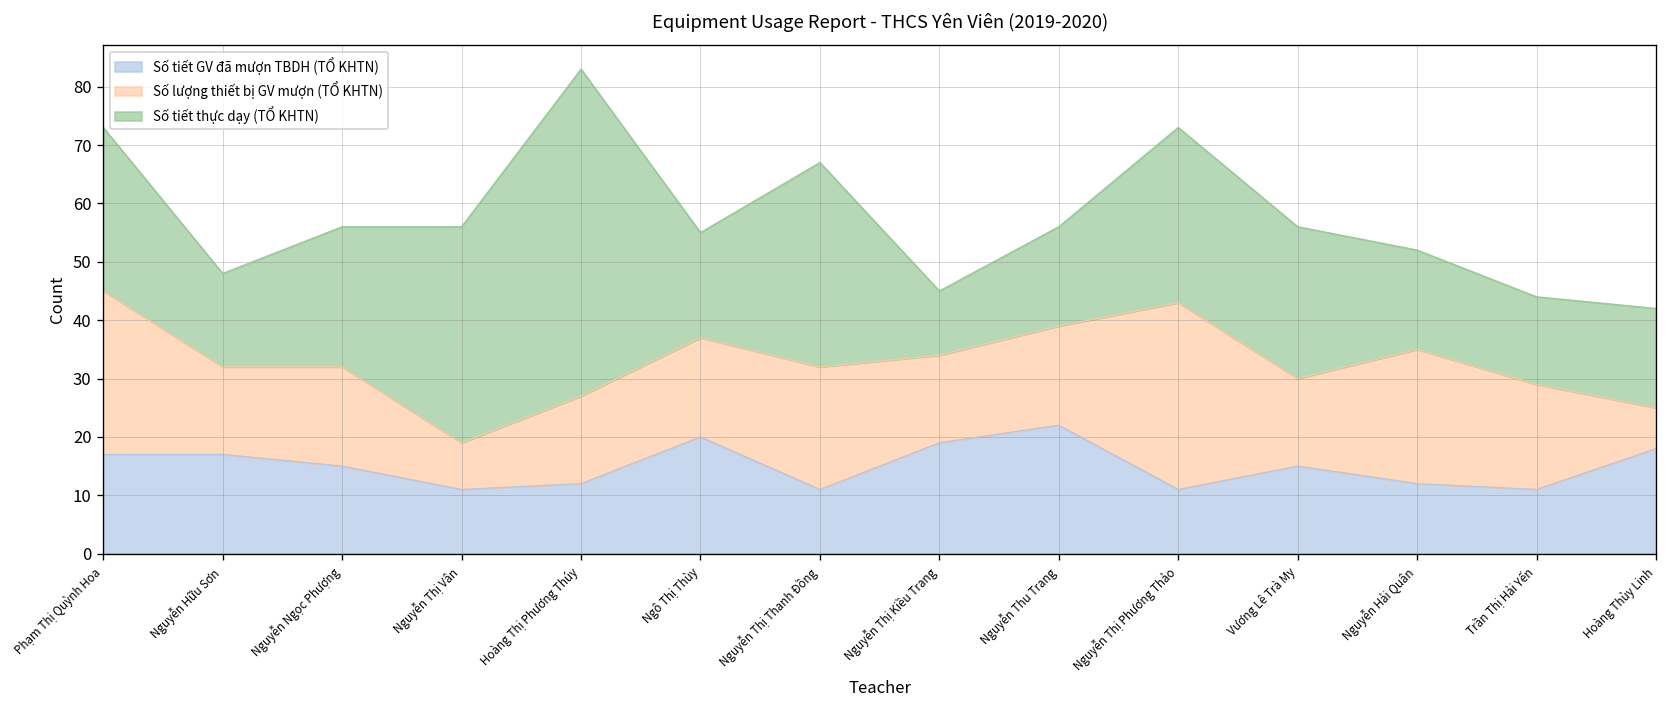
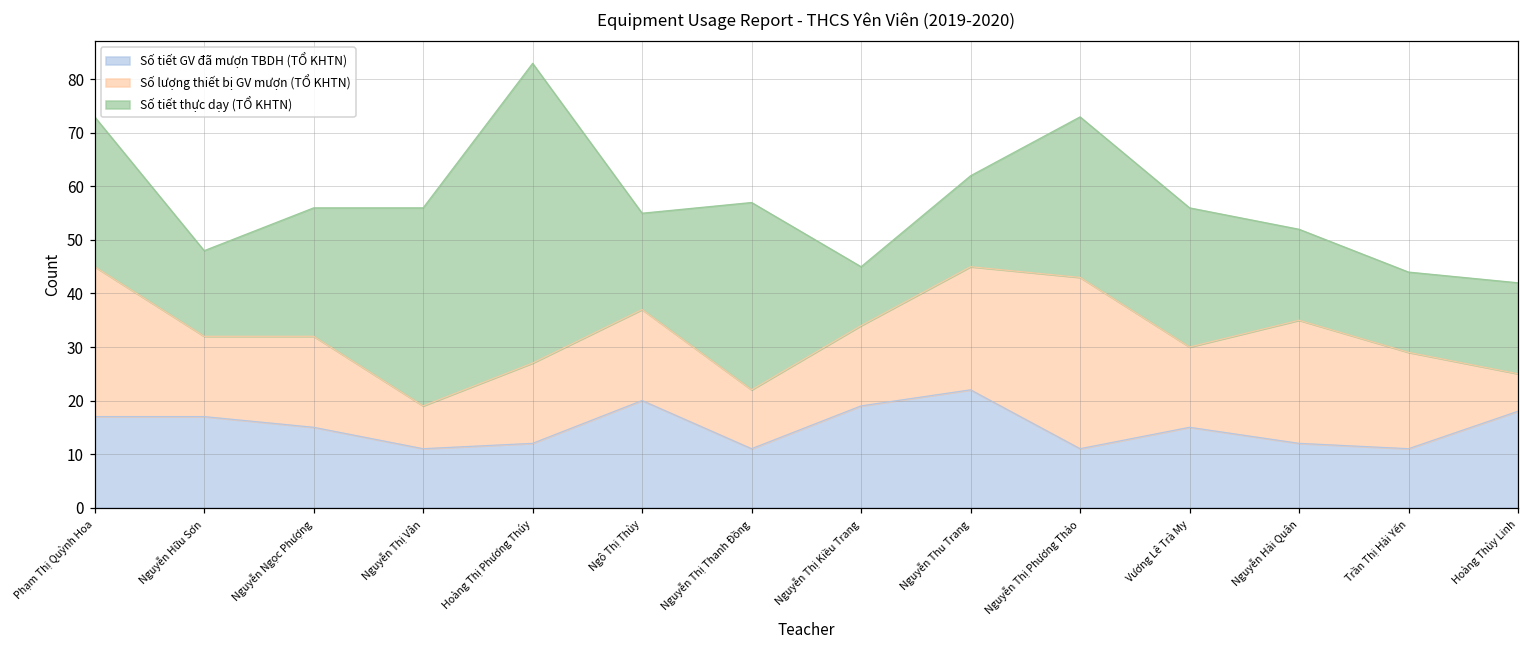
  {
    "Số tiết GV đã mượn TBDH (TỔ KHTN)": {
      "Phạm Thị Quỳnh Hoa": 17,
      "Nguyễn Hữu Sơn": 17,
      "Nguyễn Ngọc Phượng": 15,
      "Nguyễn Thị Vân": 11,
      "Hoàng Thị Phương Thúy": 12,
      "Ngô Thị Thùy": 20,
      "Nguyễn Thị Thanh Đồng": 11,
      "Nguyễn Thị Kiều Trang": 19,
      "Nguyễn Thu Trang": 22,
      "Nguyễn Thị Phương Thảo": 11,
      "Vương Lê Trà My": 15,
      "Nguyễn Hải Quân": 12,
      "Trần Thị Hải Yến": 11,
      "Hoàng Thùy Linh": 18
    },
    "Số lượng thiết bị GV mượn (TỔ KHTN)": {
      "Phạm Thị Quỳnh Hoa": 28,
      "Nguyễn Hữu Sơn": 15,
      "Nguyễn Ngọc Phượng": 17,
      "Nguyễn Thị Vân": 8,
      "Hoàng Thị Phương Thúy": 15,
      "Ngô Thị Thùy": 17,
-     "Nguyễn Thị Thanh Đồng": 21,
+     "Nguyễn Thị Thanh Đồng": 11,
      "Nguyễn Thị Kiều Trang": 15,
-     "Nguyễn Thu Trang": 17,
+     "Nguyễn Thu Trang": 23,
      "Nguyễn Thị Phương Thảo": 32,
      "Vương Lê Trà My": 15,
      "Nguyễn Hải Quân": 23,
      "Trần Thị Hải Yến": 18,
      "Hoàng Thùy Linh": 7
    },
    "Số tiết thực dạy (TỔ KHTN)": {
      "Phạm Thị Quỳnh Hoa": 28,
      "Nguyễn Hữu Sơn": 16,
      "Nguyễn Ngọc Phượng": 24,
      "Nguyễn Thị Vân": 37,
      "Hoàng Thị Phương Thúy": 56,
      "Ngô Thị Thùy": 18,
      "Nguyễn Thị Thanh Đồng": 35,
      "Nguyễn Thị Kiều Trang": 11,
      "Nguyễn Thu Trang": 17,
      "Nguyễn Thị Phương Thảo": 30,
      "Vương Lê Trà My": 26,
      "Nguyễn Hải Quân": 17,
      "Trần Thị Hải Yến": 15,
      "Hoàng Thùy Linh": 17
    }
  }
